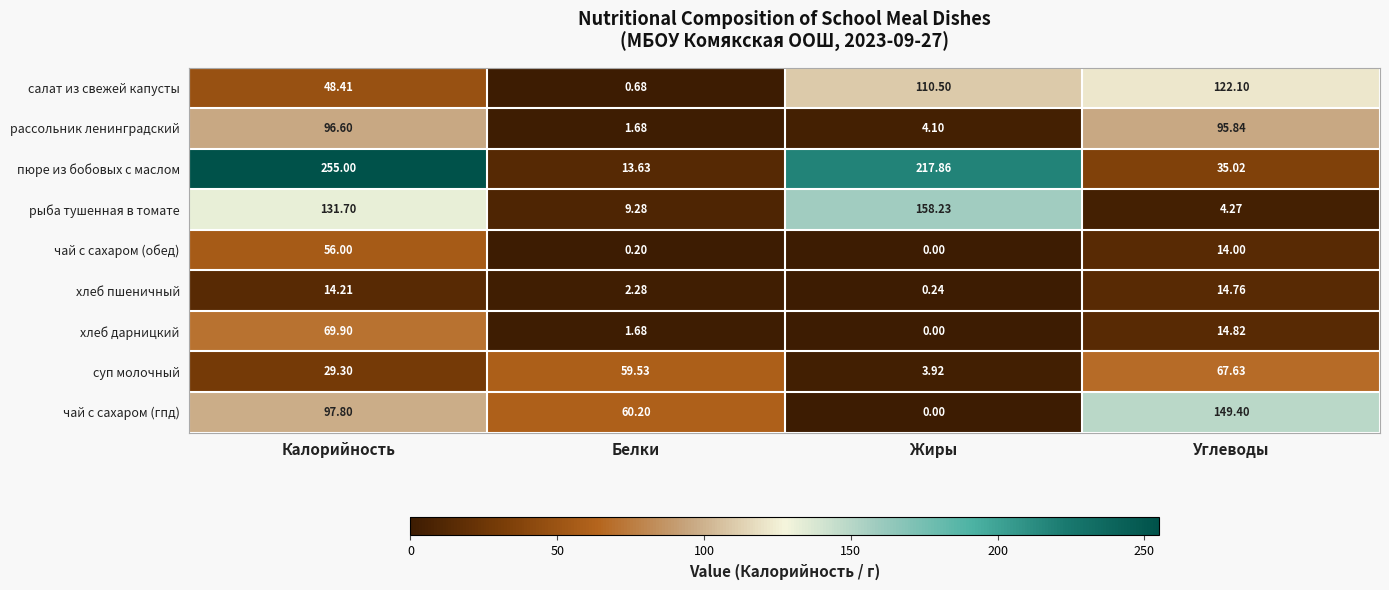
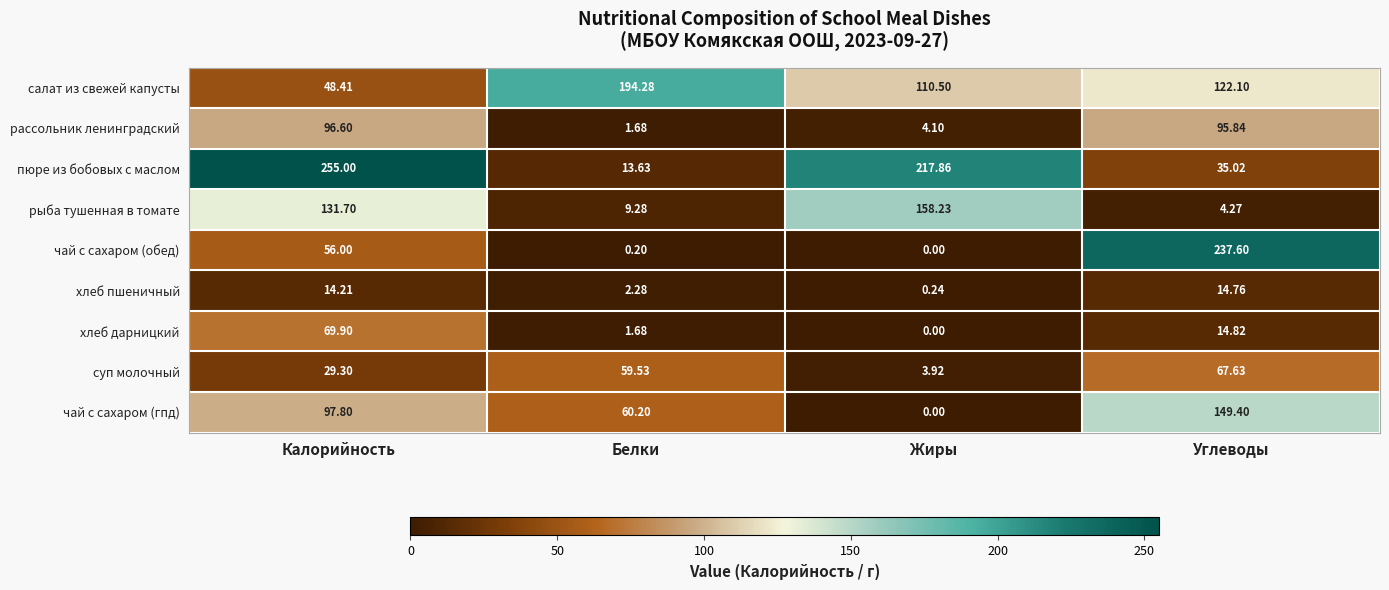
  {
    "салат из свежей капусты": {
      "Калорийность": 48.41,
-     "Белки": 0.68,
+     "Белки": 194.28,
      "Жиры": 110.50,
      "Углеводы": 122.10
    },
    "рассольник ленинградский": {
      "Калорийность": 96.60,
      "Белки": 1.68,
      "Жиры": 4.10,
      "Углеводы": 95.84
    },
    "пюре из бобовых с маслом": {
      "Калорийность": 255.00,
      "Белки": 13.63,
      "Жиры": 217.86,
      "Углеводы": 35.02
    },
    "рыба тушенная в томате": {
      "Калорийность": 131.70,
      "Белки": 9.28,
      "Жиры": 158.23,
      "Углеводы": 4.27
    },
    "чай с сахаром (обед)": {
      "Калорийность": 56.00,
      "Белки": 0.20,
      "Жиры": 0.00,
-     "Углеводы": 14.00
+     "Углеводы": 237.60
    },
    "хлеб пшеничный": {
      "Калорийность": 14.21,
      "Белки": 2.28,
      "Жиры": 0.24,
      "Углеводы": 14.76
    },
    "хлеб дарницкий": {
      "Калорийность": 69.90,
      "Белки": 1.68,
      "Жиры": 0.00,
      "Углеводы": 14.82
    },
    "суп молочный": {
      "Калорийность": 29.30,
      "Белки": 59.53,
      "Жиры": 3.92,
      "Углеводы": 67.63
    },
    "чай с сахаром (гпд)": {
      "Калорийность": 97.80,
      "Белки": 60.20,
      "Жиры": 0.00,
      "Углеводы": 149.40
    }
  }
